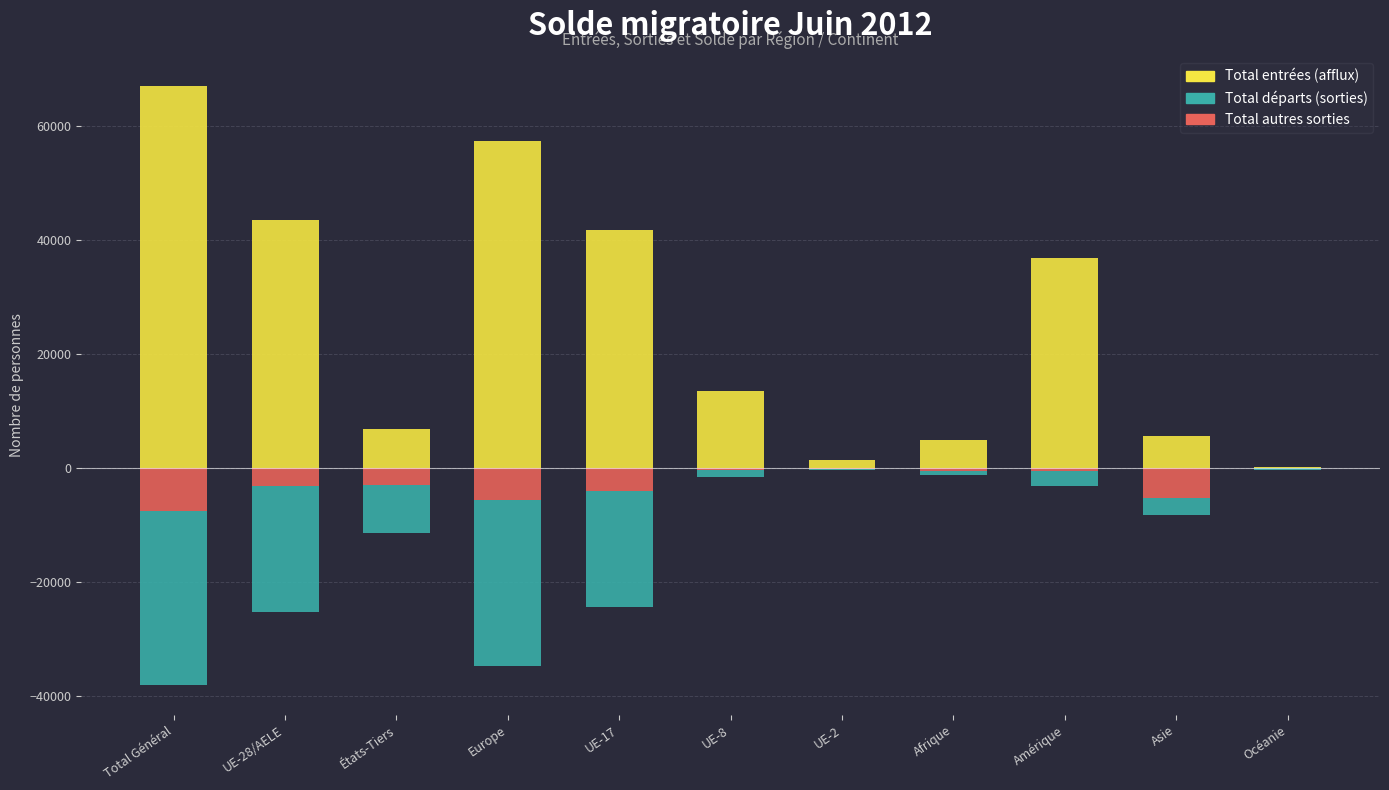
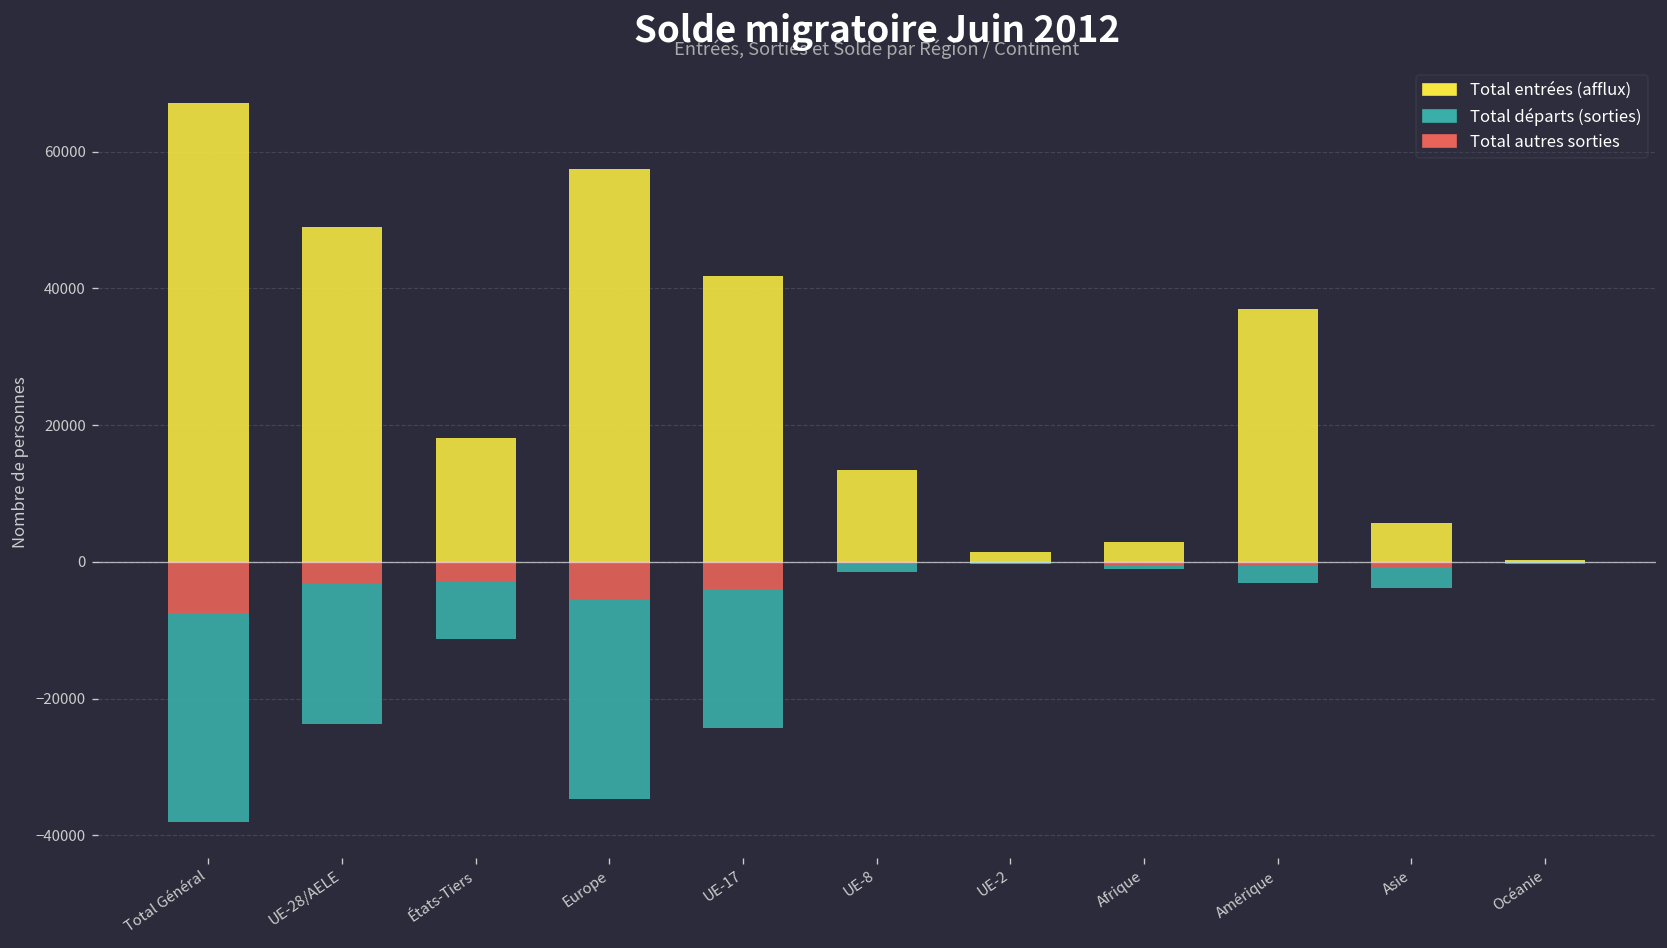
  {
    "Total autres sorties": {
      "Total Général": -7000,
      "UE-28/AELE": -3000,
      "États-Tiers": -3000,
      "Europe": -6000,
      "UE-17": -4000,
      "Afrique": 0,
      "Amérique": -1000,
-     "Asie": -5000
+     "Asie": -1000
    },
    "Total départs (sorties)": {
      "Total Général": -31000,
-     "UE-28/AELE": -22000,
+     "UE-28/AELE": -21000,
      "États-Tiers": -8000,
      "Europe": -29000,
      "UE-17": -20000,
      "UE-8": -1000,
      "Afrique": -1000,
      "Amérique": -3000,
      "Asie": -3000
    },
    "Total entrées (afflux)": {
      "Total Général": 67000,
-     "UE-28/AELE": 44000,
-     "États-Tiers": 7000,
+     "UE-28/AELE": 49000,
+     "États-Tiers": 18000,
      "Europe": 57000,
      "UE-17": 42000,
      "UE-8": 13000,
      "UE-2": 1000,
-     "Afrique": 5000,
+     "Afrique": 3000,
      "Amérique": 37000,
      "Asie": 6000
    }
  }
